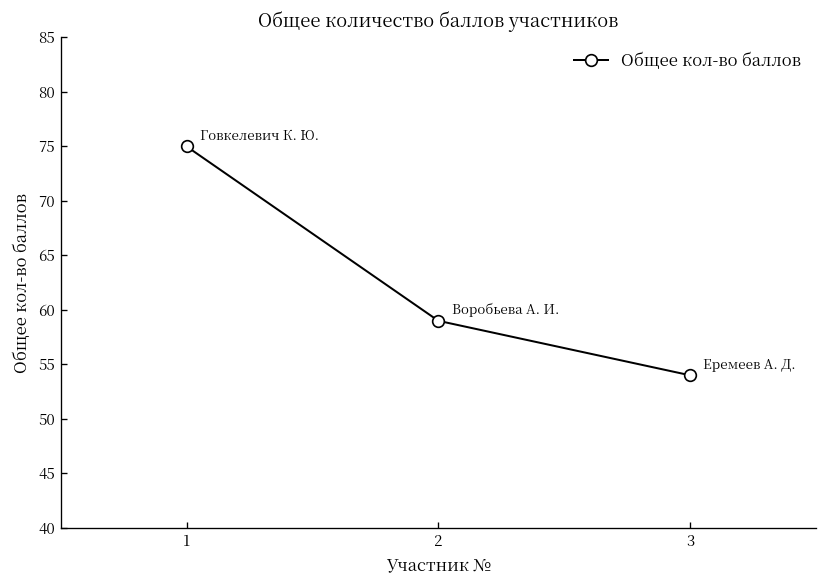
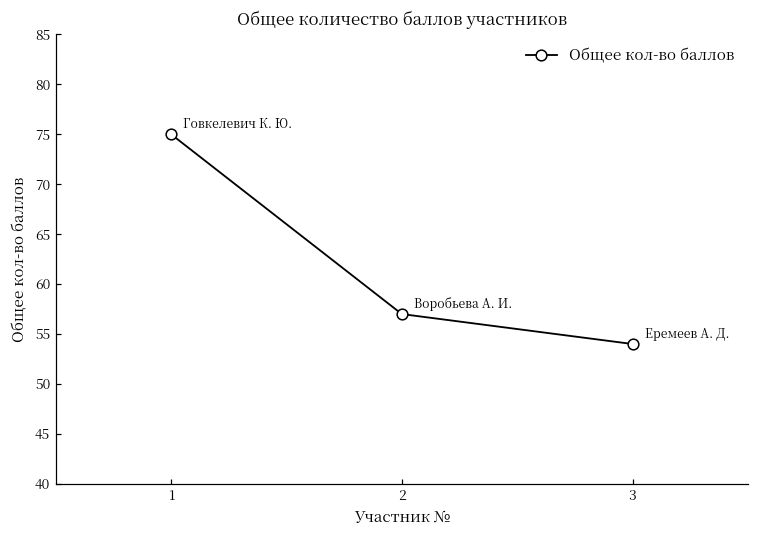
  {
    "1": 75,
-   "2": 59,
+   "2": 57,
    "3": 54
  }
